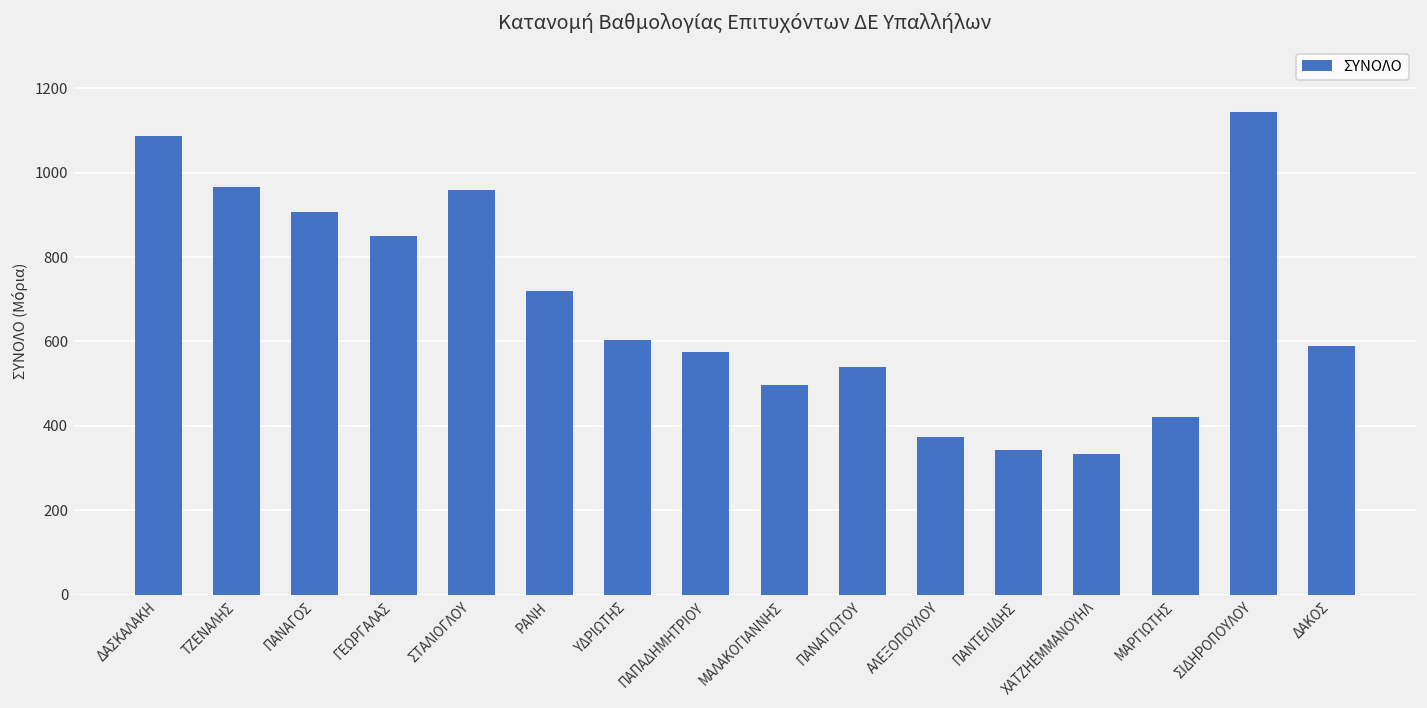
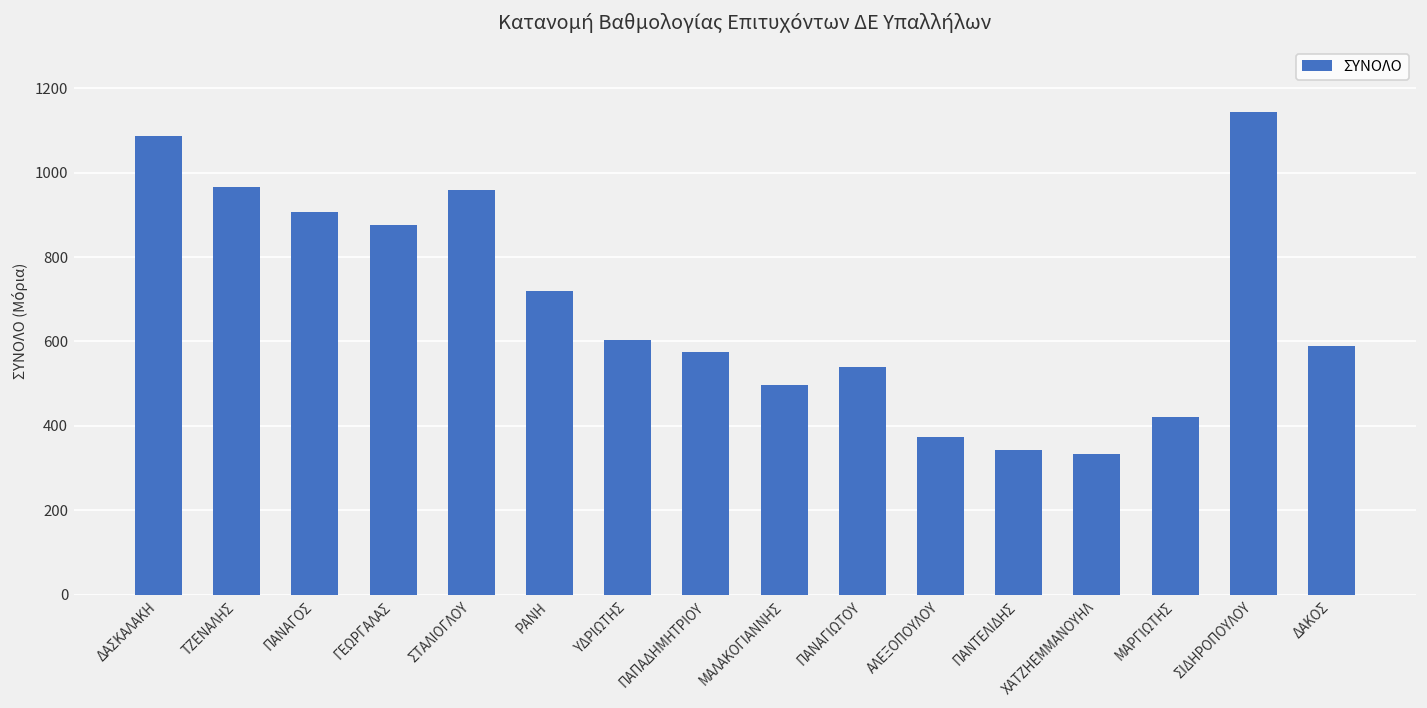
  {
    "ΔΑΣΚΑΛΑΚΗ": 1090,
    "ΤΖΕΝΑΛΗΣ": 970,
    "ΠΑΝΑΓΟΣ": 910,
-   "ΓΕΩΡΓΑΛΑΣ": 850,
+   "ΓΕΩΡΓΑΛΑΣ": 880,
    "ΣΤΑΛΙΟΓΛΟΥ": 960,
    "ΡΑΝΗ": 720,
    "ΥΔΡΙΩΤΗΣ": 600,
    "ΠΑΠΑΔΗΜΗΤΡΙΟΥ": 580,
    "ΜΑΛΑΚΟΓΙΑΝΝΗΣ": 500,
    "ΠΑΝΑΓΙΩΤΟΥ": 540,
    "ΑΛΕΞΟΠΟΥΛΟΥ": 370,
    "ΠΑΝΤΕΛΙΔΗΣ": 340,
    "ΧΑΤΖΗΕΜΜΑΝΟΥΗΛ": 330,
    "ΜΑΡΓΙΩΤΗΣ": 420,
    "ΣΙΔΗΡΟΠΟΥΛΟΥ": 1140,
    "ΔΑΚΟΣ": 590
  }
